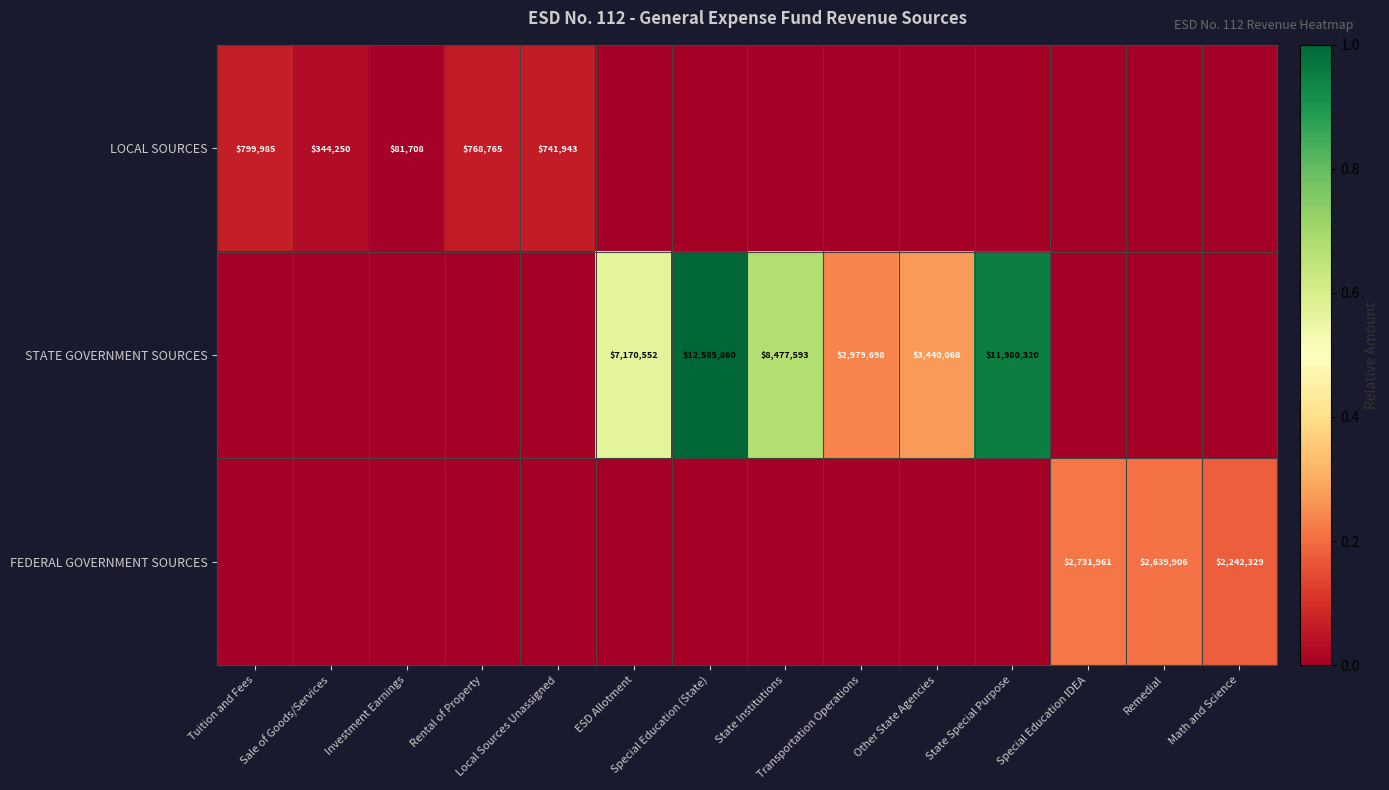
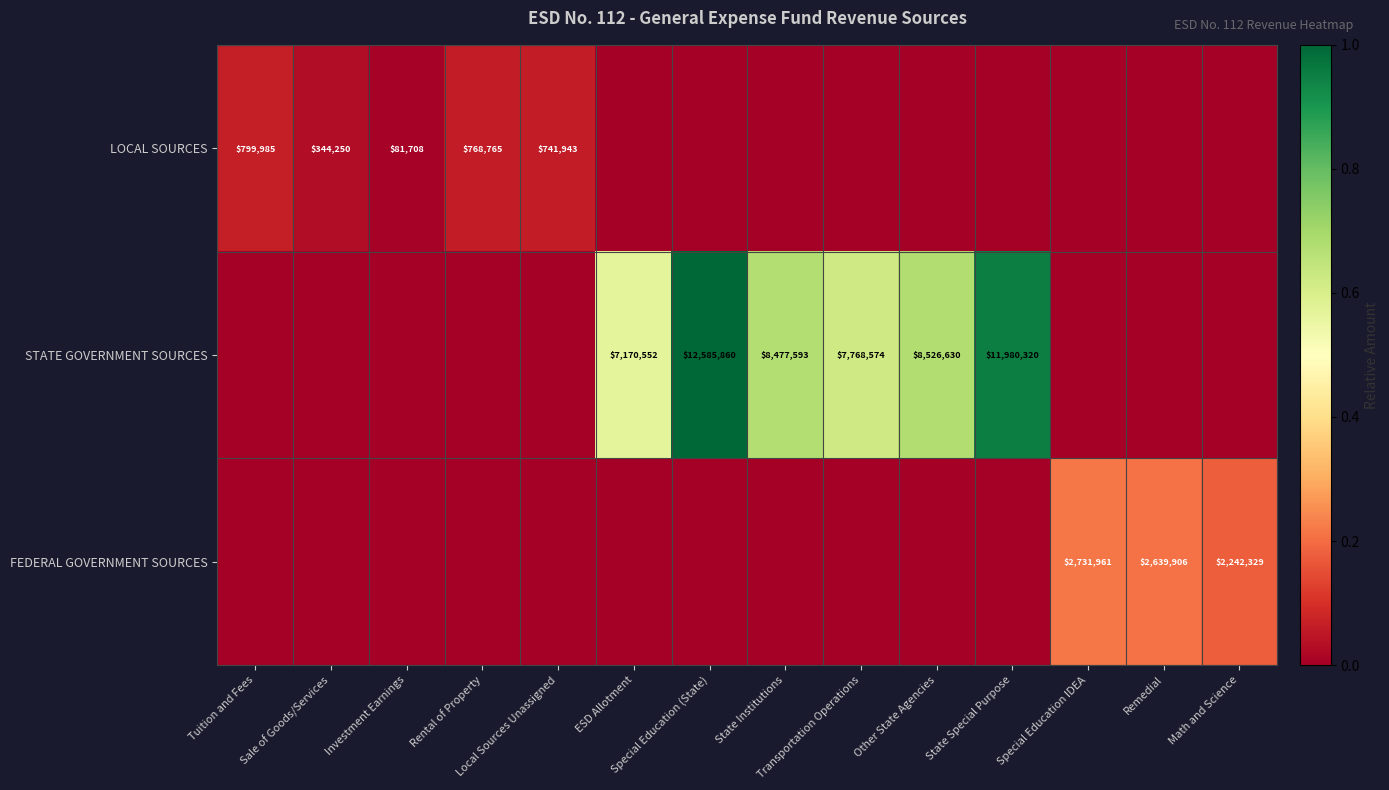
  {
    "LOCAL SOURCES": {
      "Tuition and Fees": "$799,985",
      "Sale of Goods/Services": "$344,250",
      "Investment Earnings": "$81,708",
      "Rental of Property": "$768,765",
      "Local Sources Unassigned": "$741,943"
    },
    "STATE GOVERNMENT SOURCES": {
      "ESD Allotment": "$7,170,552",
      "Special Education (State)": "$12,585,860",
      "State Institutions": "$8,477,593",
-     "Transportation Operations": "$2,979,698",
-     "Other State Agencies": "$3,440,068",
+     "Transportation Operations": "$7,768,574",
+     "Other State Agencies": "$8,526,630",
      "State Special Purpose": "$11,980,320"
    },
    "FEDERAL GOVERNMENT SOURCES": {
      "Special Education IDEA": "$2,731,961",
      "Remedial": "$2,639,906",
      "Math and Science": "$2,242,329"
    }
  }
